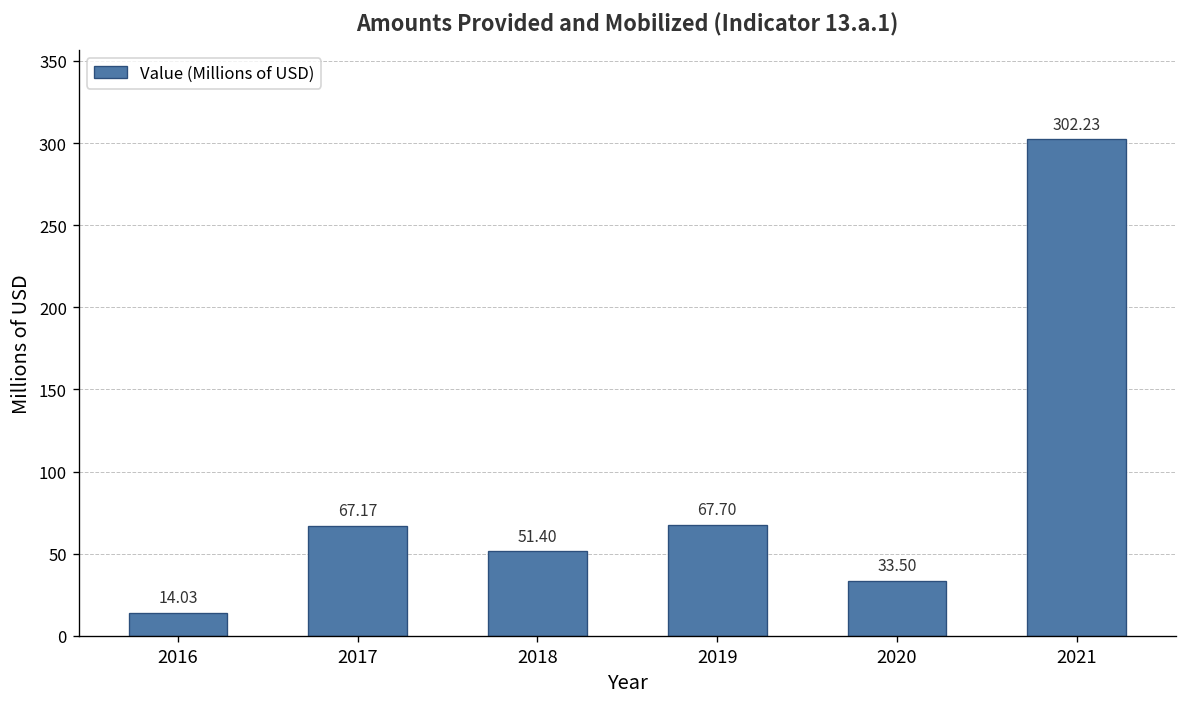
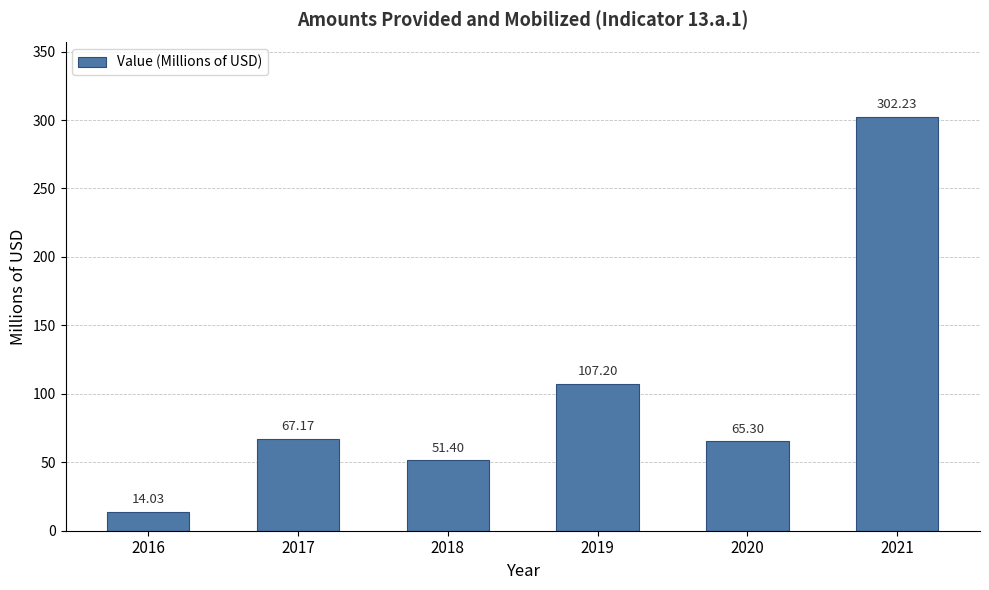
  {
    "2016": 14.03,
    "2017": 67.17,
    "2018": 51.40,
-   "2019": 67.70,
-   "2020": 33.50,
+   "2019": 107.20,
+   "2020": 65.30,
    "2021": 302.23
  }
